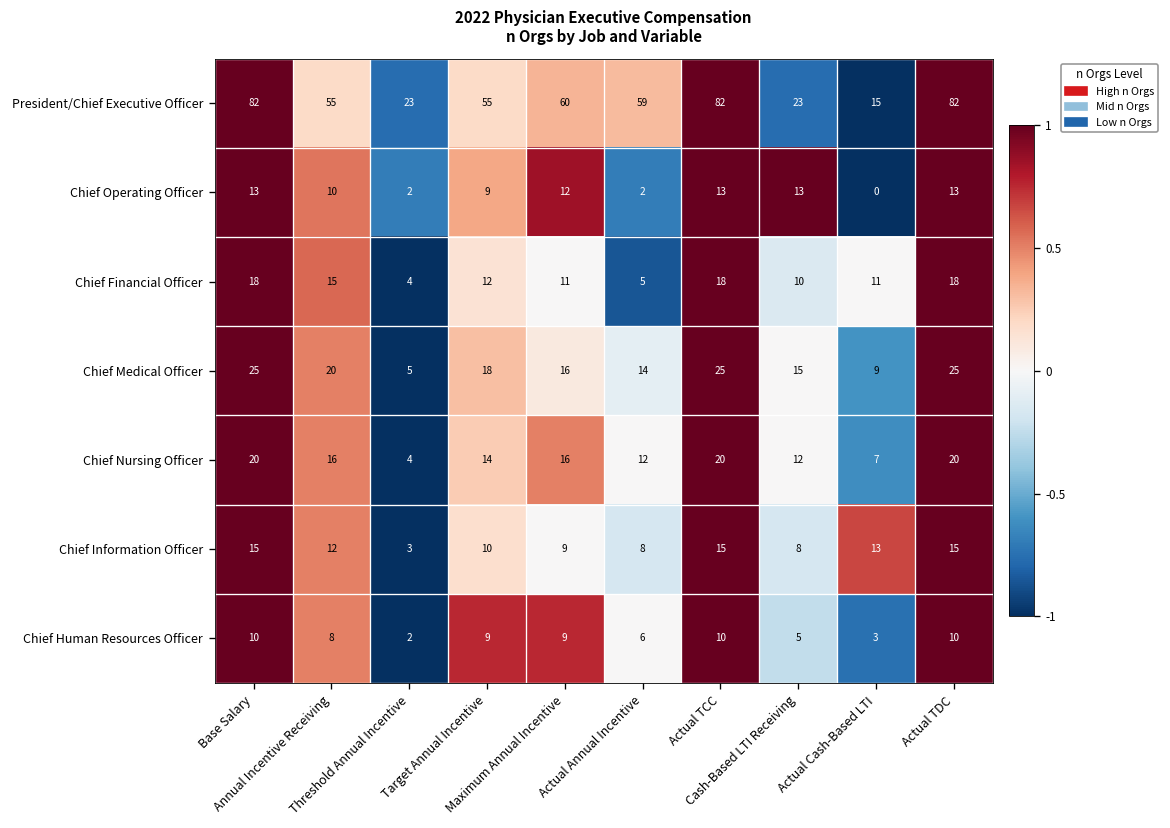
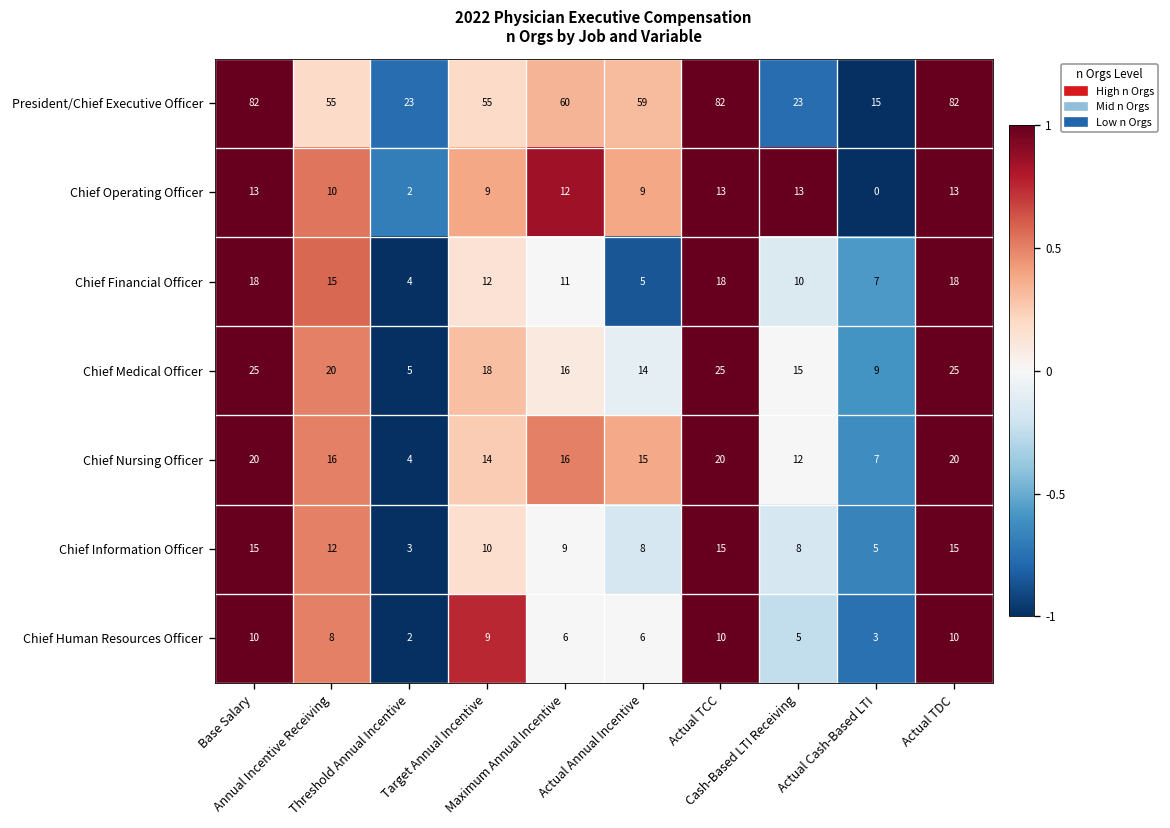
  {
    "President/Chief Executive Officer": {
      "Base Salary": 82,
      "Annual Incentive Receiving": 55,
      "Threshold Annual Incentive": 23,
      "Target Annual Incentive": 55,
      "Maximum Annual Incentive": 60,
      "Actual Annual Incentive": 59,
      "Actual TCC": 82,
      "Cash-Based LTI Receiving": 23,
      "Actual Cash-Based LTI": 15,
      "Actual TDC": 82
    },
    "Chief Operating Officer": {
      "Base Salary": 13,
      "Annual Incentive Receiving": 10,
      "Threshold Annual Incentive": 2,
      "Target Annual Incentive": 9,
      "Maximum Annual Incentive": 12,
-     "Actual Annual Incentive": 2,
+     "Actual Annual Incentive": 9,
      "Actual TCC": 13,
      "Cash-Based LTI Receiving": 13,
      "Actual Cash-Based LTI": 0,
      "Actual TDC": 13
    },
    "Chief Financial Officer": {
      "Base Salary": 18,
      "Annual Incentive Receiving": 15,
      "Threshold Annual Incentive": 4,
      "Target Annual Incentive": 12,
      "Maximum Annual Incentive": 11,
      "Actual Annual Incentive": 5,
      "Actual TCC": 18,
      "Cash-Based LTI Receiving": 10,
-     "Actual Cash-Based LTI": 11,
+     "Actual Cash-Based LTI": 7,
      "Actual TDC": 18
    },
    "Chief Medical Officer": {
      "Base Salary": 25,
      "Annual Incentive Receiving": 20,
      "Threshold Annual Incentive": 5,
      "Target Annual Incentive": 18,
      "Maximum Annual Incentive": 16,
      "Actual Annual Incentive": 14,
      "Actual TCC": 25,
      "Cash-Based LTI Receiving": 15,
      "Actual Cash-Based LTI": 9,
      "Actual TDC": 25
    },
    "Chief Nursing Officer": {
      "Base Salary": 20,
      "Annual Incentive Receiving": 16,
      "Threshold Annual Incentive": 4,
      "Target Annual Incentive": 14,
      "Maximum Annual Incentive": 16,
-     "Actual Annual Incentive": 12,
+     "Actual Annual Incentive": 15,
      "Actual TCC": 20,
      "Cash-Based LTI Receiving": 12,
      "Actual Cash-Based LTI": 7,
      "Actual TDC": 20
    },
    "Chief Information Officer": {
      "Base Salary": 15,
      "Annual Incentive Receiving": 12,
      "Threshold Annual Incentive": 3,
      "Target Annual Incentive": 10,
      "Maximum Annual Incentive": 9,
      "Actual Annual Incentive": 8,
      "Actual TCC": 15,
      "Cash-Based LTI Receiving": 8,
-     "Actual Cash-Based LTI": 13,
+     "Actual Cash-Based LTI": 5,
      "Actual TDC": 15
    },
    "Chief Human Resources Officer": {
      "Base Salary": 10,
      "Annual Incentive Receiving": 8,
      "Threshold Annual Incentive": 2,
      "Target Annual Incentive": 9,
-     "Maximum Annual Incentive": 9,
+     "Maximum Annual Incentive": 6,
      "Actual Annual Incentive": 6,
      "Actual TCC": 10,
      "Cash-Based LTI Receiving": 5,
      "Actual Cash-Based LTI": 3,
      "Actual TDC": 10
    }
  }
